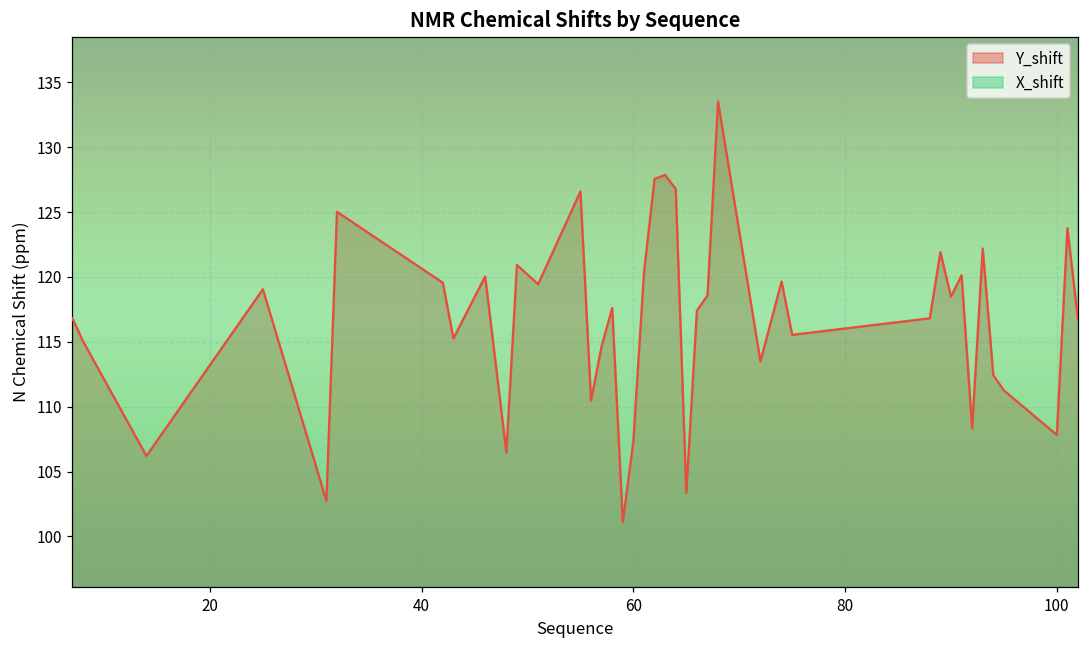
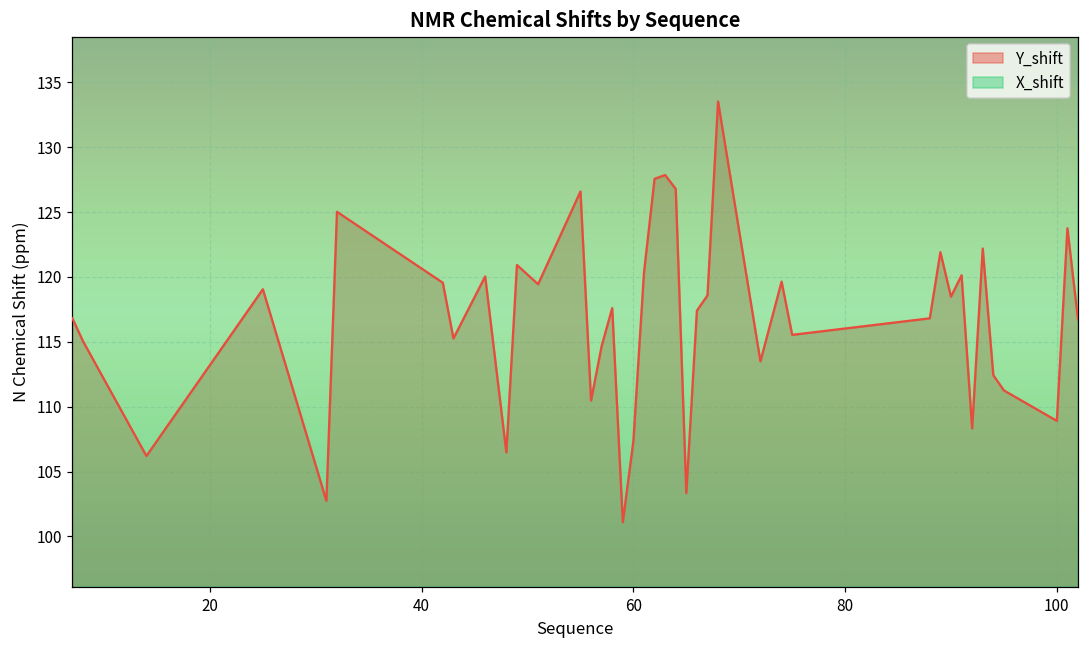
  {
    "Y_shift": {
      "60": 107.4,
-     "100": 107.8
+     "100": 108.9
    }
  }
